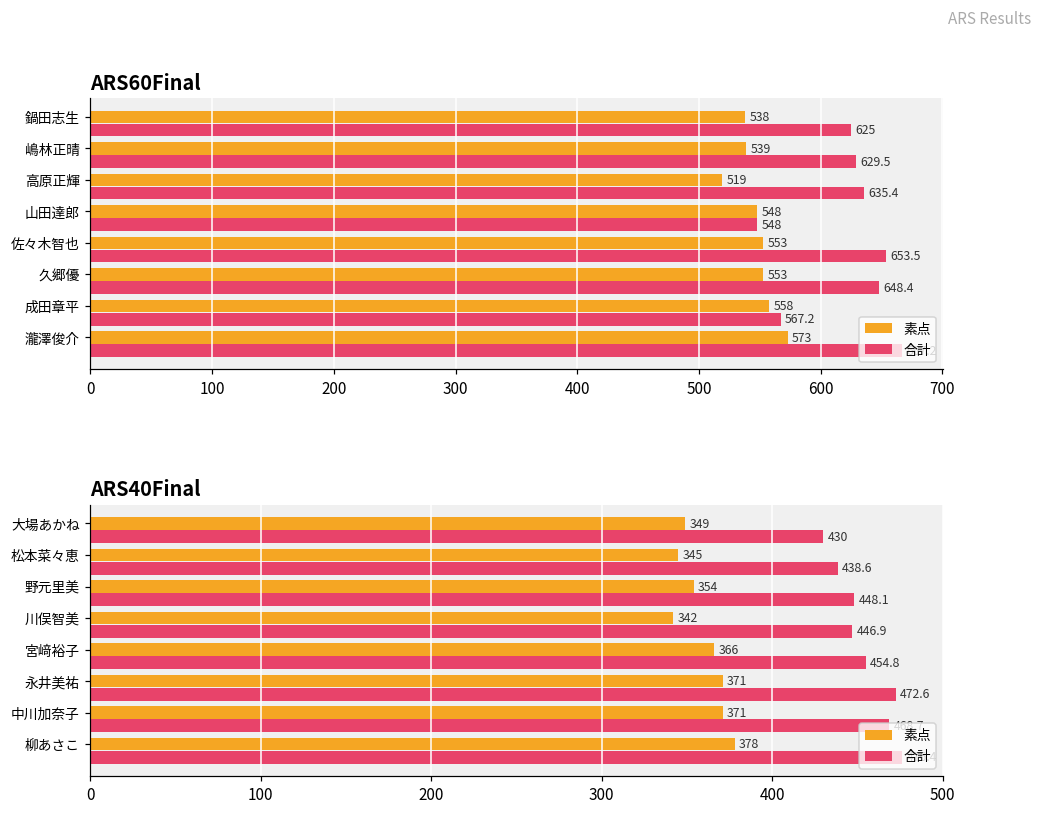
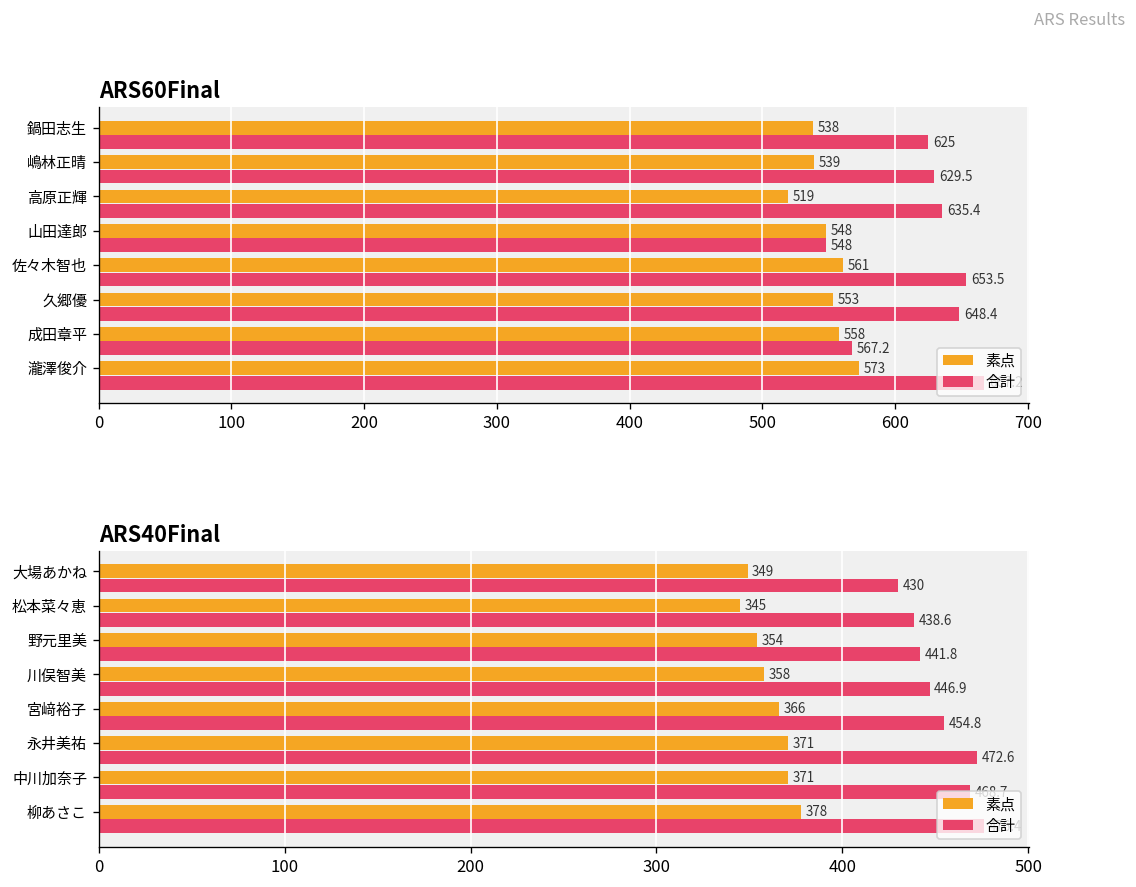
  {
    "ARS60Final": {
      "素点": {
        "鍋田志生": 538,
        "嶋林正晴": 539,
        "高原正輝": 519,
        "山田達郎": 548,
-       "佐々木智也": 553,
+       "佐々木智也": 561,
        "久郷優": 553,
        "成田章平": 558,
        "瀧澤俊介": 573
      },
      "合計": {
        "鍋田志生": 625,
        "嶋林正晴": 629.5,
        "高原正輝": 635.4,
        "山田達郎": 548,
        "佐々木智也": 653.5,
        "久郷優": 648.4,
        "成田章平": 567.2
      }
    },
    "ARS40Final": {
      "素点": {
        "大場あかね": 349,
        "松本菜々恵": 345,
        "野元里美": 354,
-       "川俣智美": 342,
+       "川俣智美": 358,
        "宮﨑裕子": 366,
        "永井美祐": 371,
        "中川加奈子": 371,
        "柳あさこ": 378
      },
      "合計": {
        "大場あかね": 430,
        "松本菜々恵": 438.6,
-       "野元里美": 448.1,
+       "野元里美": 441.8,
        "川俣智美": 446.9,
        "宮﨑裕子": 454.8,
        "永井美祐": 472.6
      }
    }
  }
